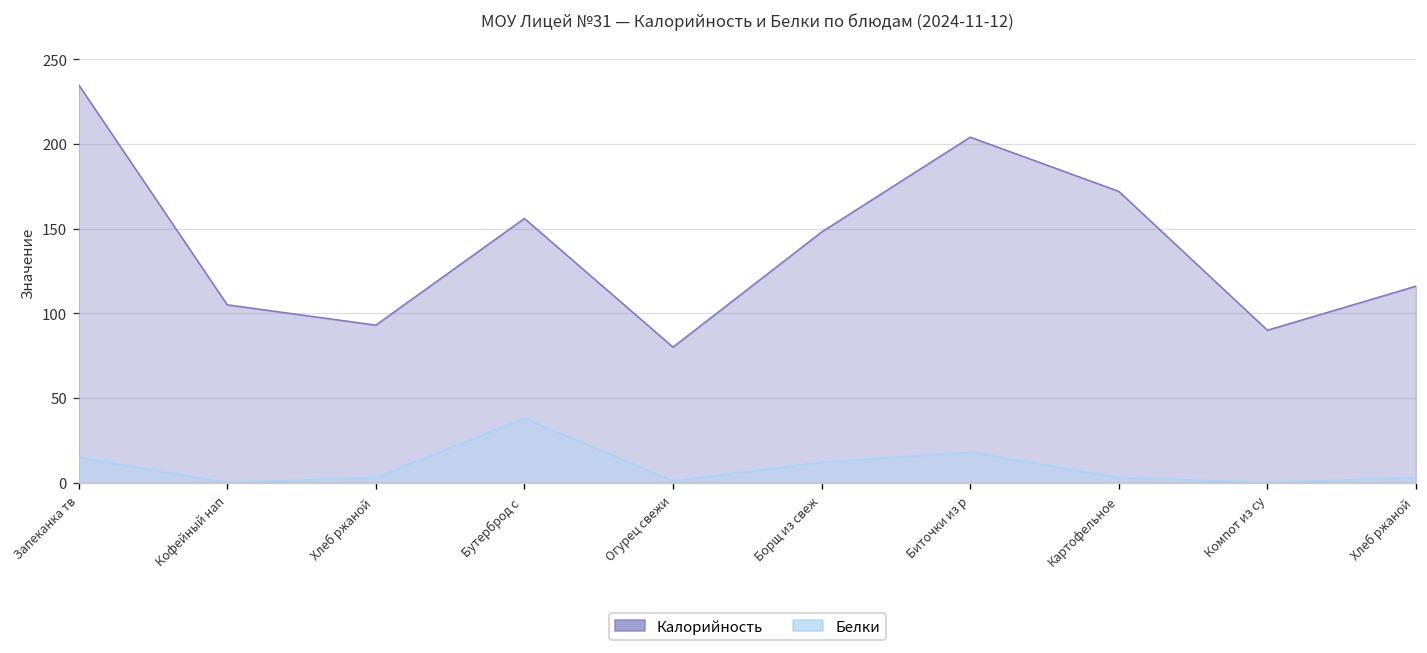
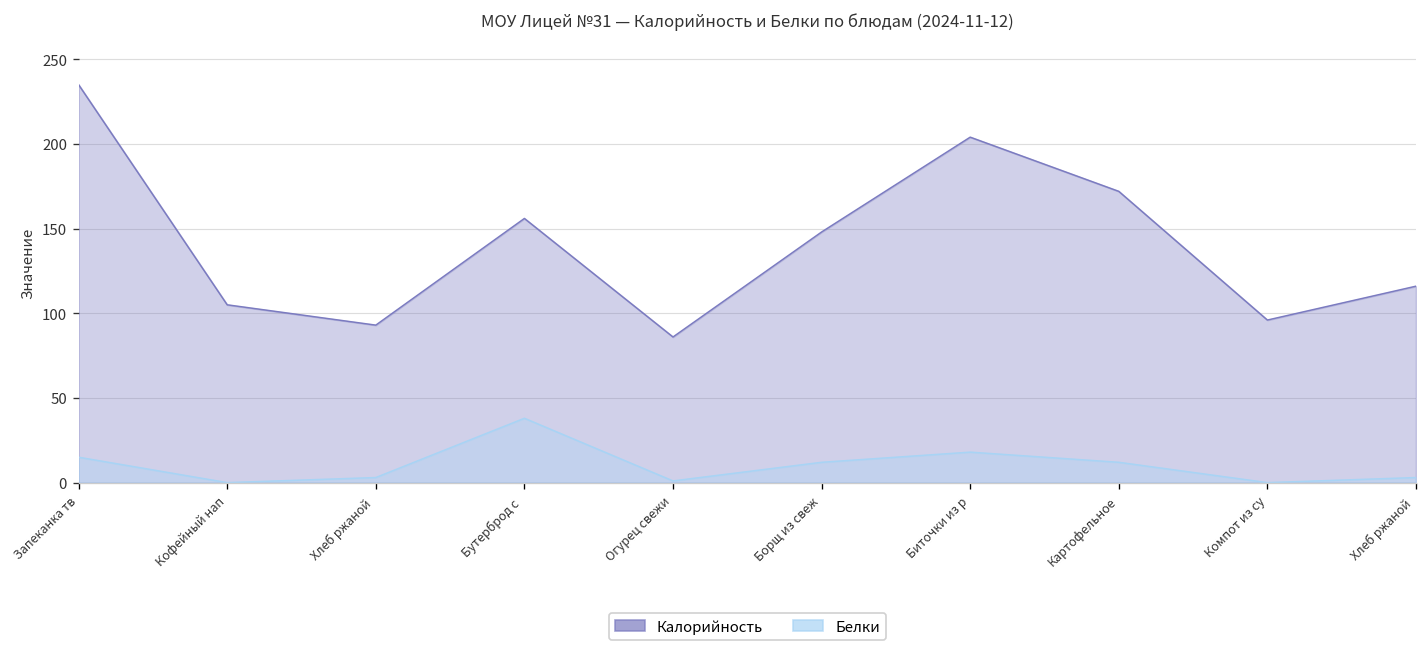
  {
    "Калорийность": {
      "Запеканка тв": 235,
      "Кофейный нап": 105,
      "Бутерброд с": 156,
-     "Огурец свежи": 80,
+     "Огурец свежи": 86,
      "Борщ из свеж": 148,
      "Биточки из р": 204,
      "Картофельное": 172,
-     "Компот из су": 90
+     "Компот из су": 96
    },
    "Белки": {
      "Запеканка тв": 15,
      "Кофейный нап": 0,
      "Бутерброд с": 38,
      "Огурец свежи": 1,
      "Борщ из свеж": 12,
      "Биточки из р": 18,
-     "Картофельное": 3,
+     "Картофельное": 12,
      "Компот из су": 0
    }
  }
